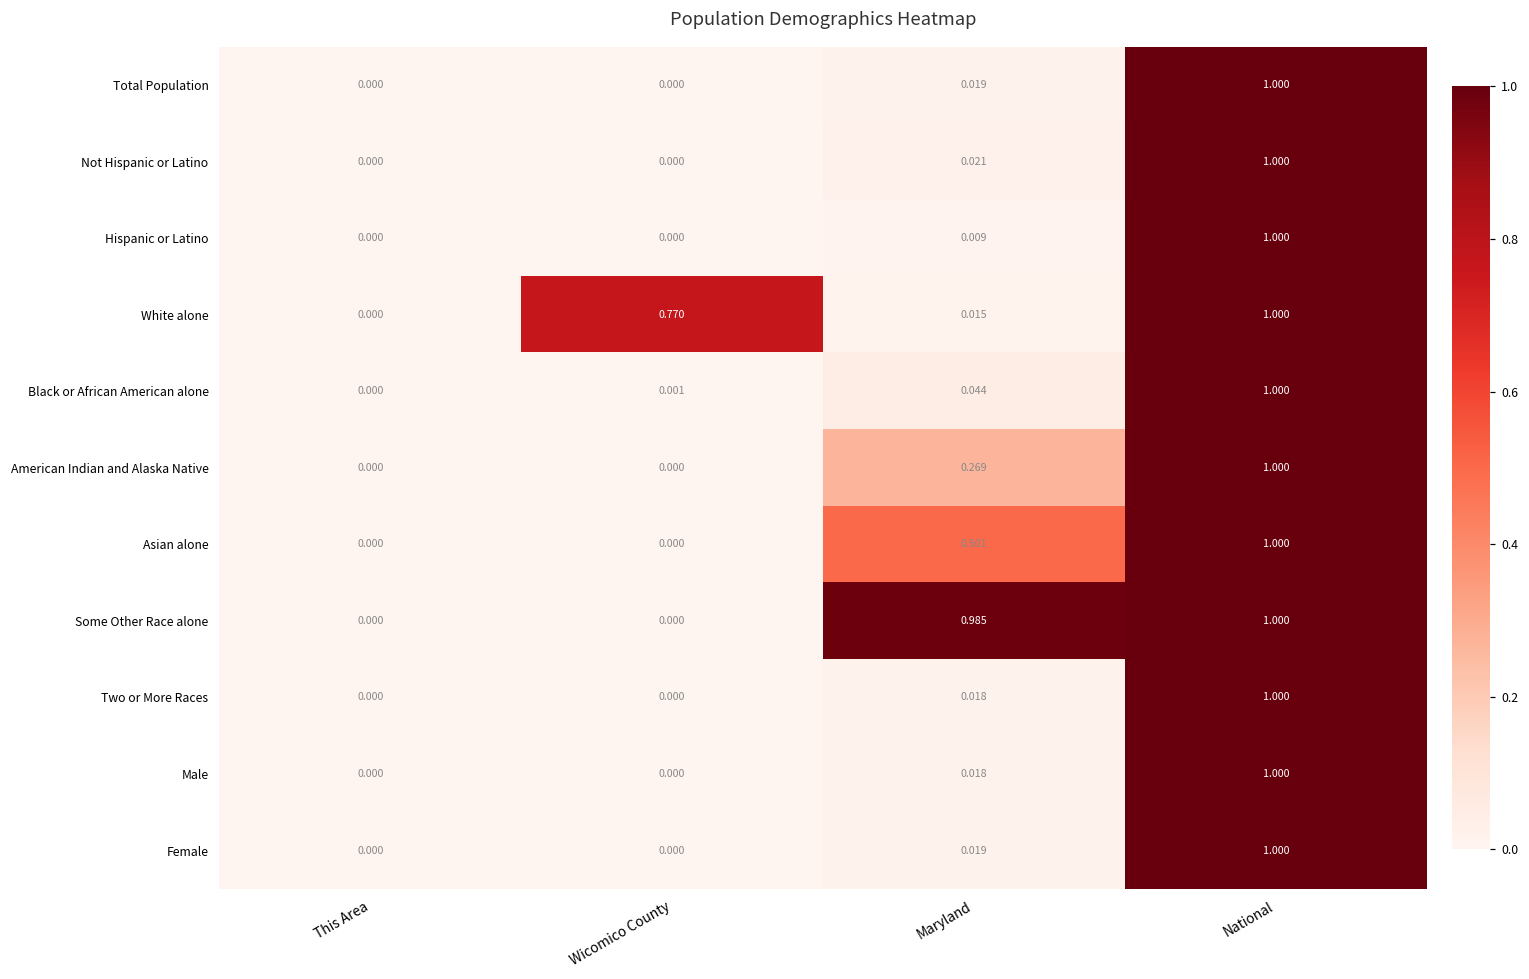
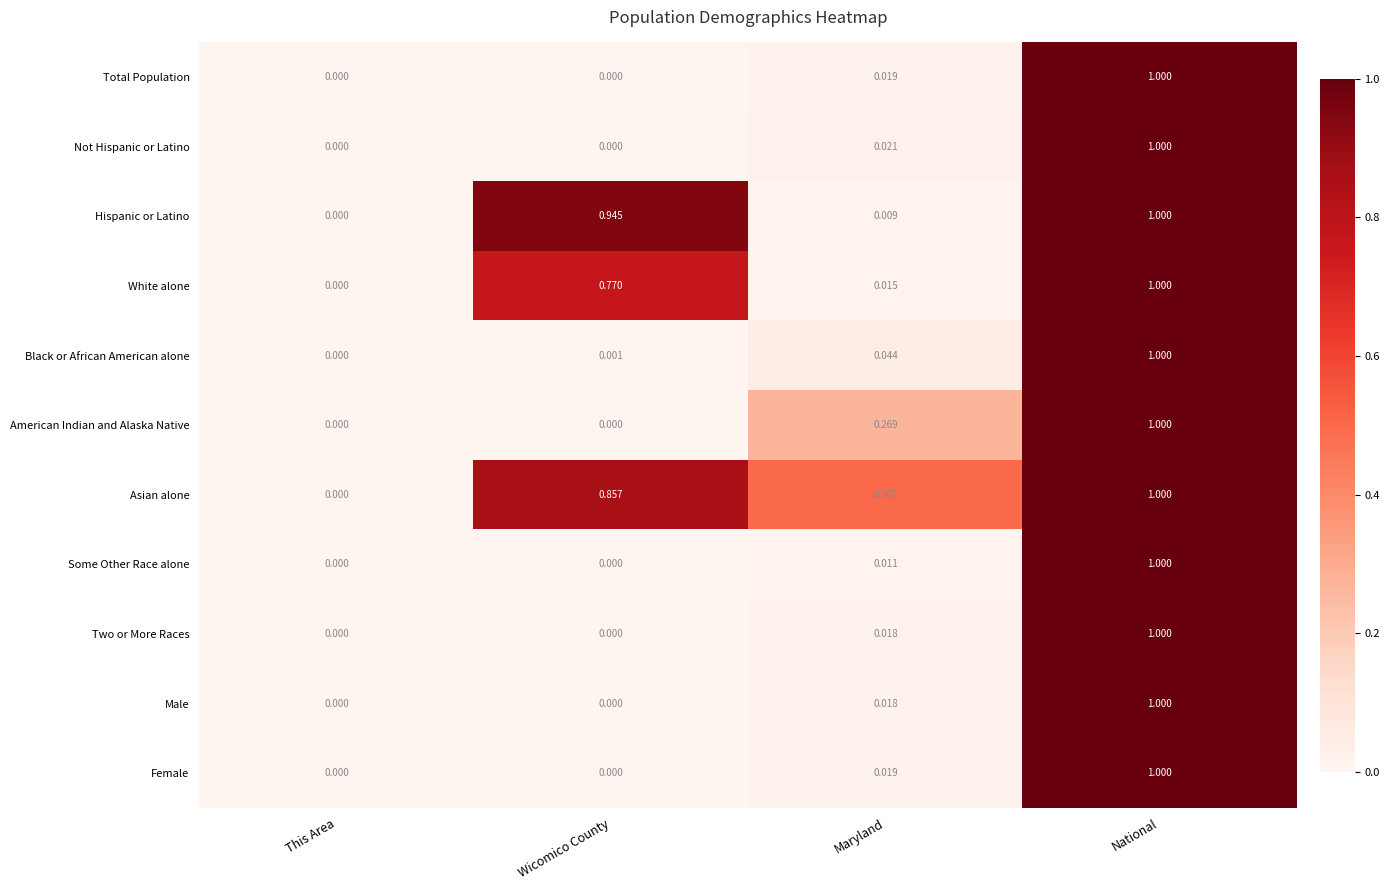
  {
    "Total Population": {
      "This Area": 0.000,
      "Wicomico County": 0.000,
      "Maryland": 0.019,
      "National": 1.000
    },
    "Not Hispanic or Latino": {
      "This Area": 0.000,
      "Wicomico County": 0.000,
      "Maryland": 0.021,
      "National": 1.000
    },
    "Hispanic or Latino": {
      "This Area": 0.000,
-     "Wicomico County": 0.000,
+     "Wicomico County": 0.945,
      "Maryland": 0.009,
      "National": 1.000
    },
    "White alone": {
      "This Area": 0.000,
      "Wicomico County": 0.770,
      "Maryland": 0.015,
      "National": 1.000
    },
    "Black or African American alone": {
      "This Area": 0.000,
      "Wicomico County": 0.001,
      "Maryland": 0.044,
      "National": 1.000
    },
    "American Indian and Alaska Native": {
      "This Area": 0.000,
      "Wicomico County": 0.000,
      "Maryland": 0.269,
      "National": 1.000
    },
    "Asian alone": {
      "This Area": 0.000,
-     "Wicomico County": 0.000,
+     "Wicomico County": 0.857,
      "Maryland": 0.501,
      "National": 1.000
    },
    "Some Other Race alone": {
      "This Area": 0.000,
      "Wicomico County": 0.000,
-     "Maryland": 0.985,
+     "Maryland": 0.011,
      "National": 1.000
    },
    "Two or More Races": {
      "This Area": 0.000,
      "Wicomico County": 0.000,
      "Maryland": 0.018,
      "National": 1.000
    },
    "Male": {
      "This Area": 0.000,
      "Wicomico County": 0.000,
      "Maryland": 0.018,
      "National": 1.000
    },
    "Female": {
      "This Area": 0.000,
      "Wicomico County": 0.000,
      "Maryland": 0.019,
      "National": 1.000
    }
  }
